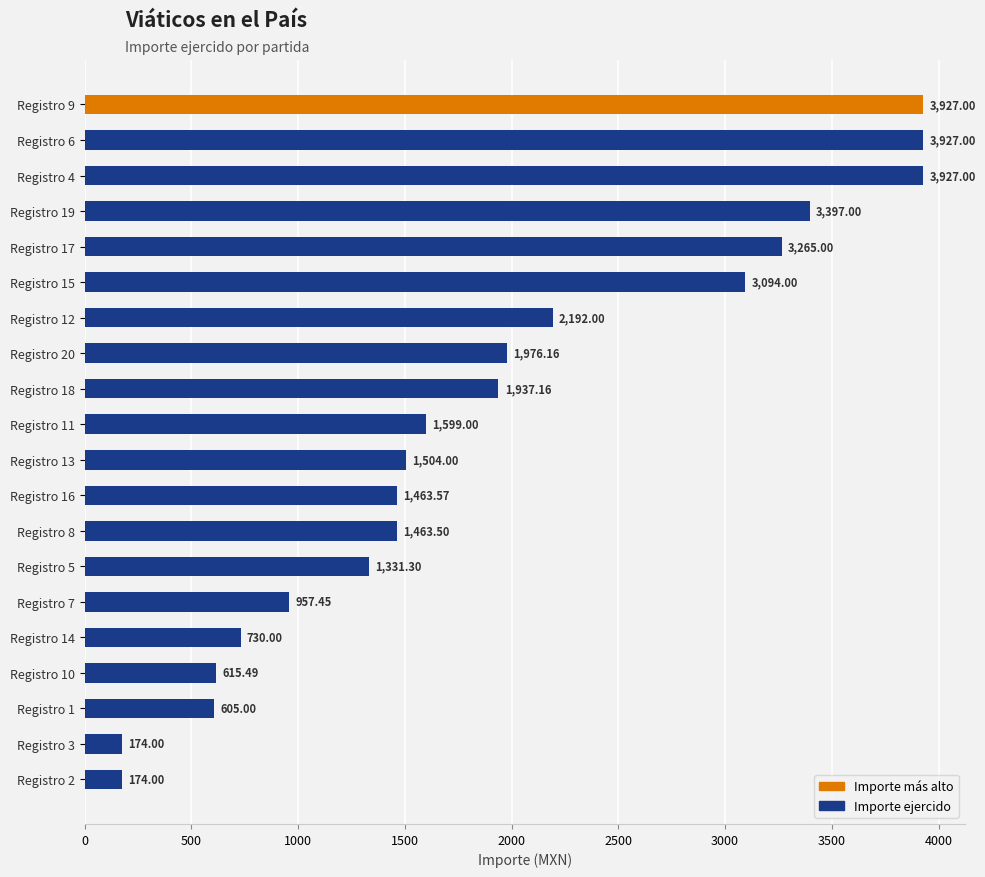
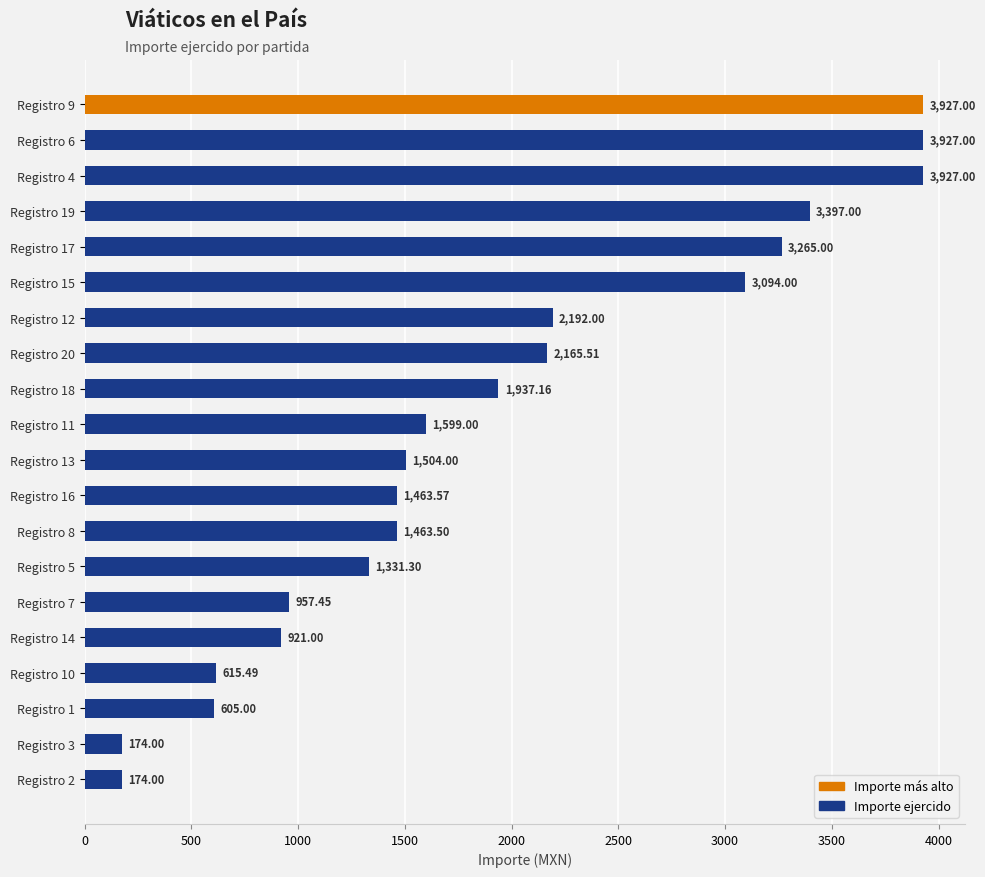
  {
    "Registro 9": "3,927.00",
    "Registro 6": "3,927.00",
    "Registro 4": "3,927.00",
    "Registro 19": "3,397.00",
    "Registro 17": "3,265.00",
    "Registro 15": "3,094.00",
    "Registro 12": "2,192.00",
-   "Registro 20": "1,976.16",
+   "Registro 20": "2,165.51",
    "Registro 18": "1,937.16",
    "Registro 11": "1,599.00",
    "Registro 13": "1,504.00",
    "Registro 16": "1,463.57",
    "Registro 8": "1,463.50",
    "Registro 5": "1,331.30",
    "Registro 7": "957.45",
-   "Registro 14": "730.00",
+   "Registro 14": "921.00",
    "Registro 10": "615.49",
    "Registro 1": "605.00",
    "Registro 3": "174.00",
    "Registro 2": "174.00"
  }
